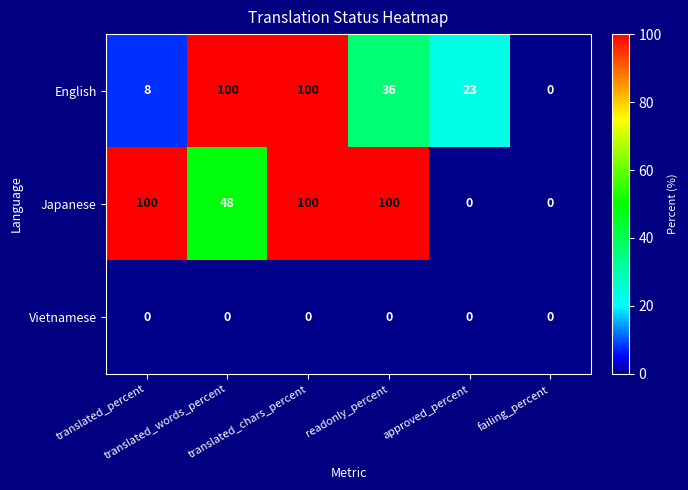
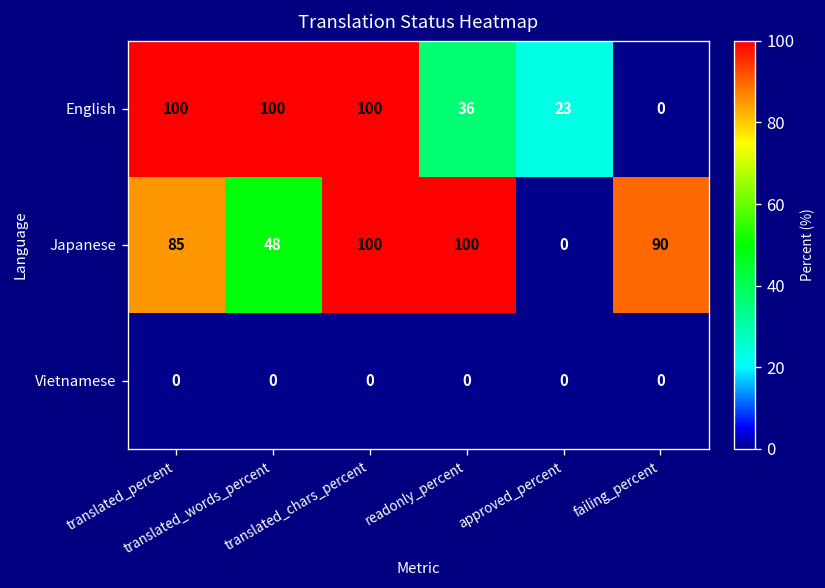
  {
    "English": {
-     "translated_percent": 8,
+     "translated_percent": 100,
      "translated_words_percent": 100,
      "translated_chars_percent": 100,
      "readonly_percent": 36,
      "approved_percent": 23,
      "failing_percent": 0
    },
    "Japanese": {
-     "translated_percent": 100,
+     "translated_percent": 85,
      "translated_words_percent": 48,
      "translated_chars_percent": 100,
      "readonly_percent": 100,
      "approved_percent": 0,
-     "failing_percent": 0
+     "failing_percent": 90
    },
    "Vietnamese": {
      "translated_percent": 0,
      "translated_words_percent": 0,
      "translated_chars_percent": 0,
      "readonly_percent": 0,
      "approved_percent": 0,
      "failing_percent": 0
    }
  }
